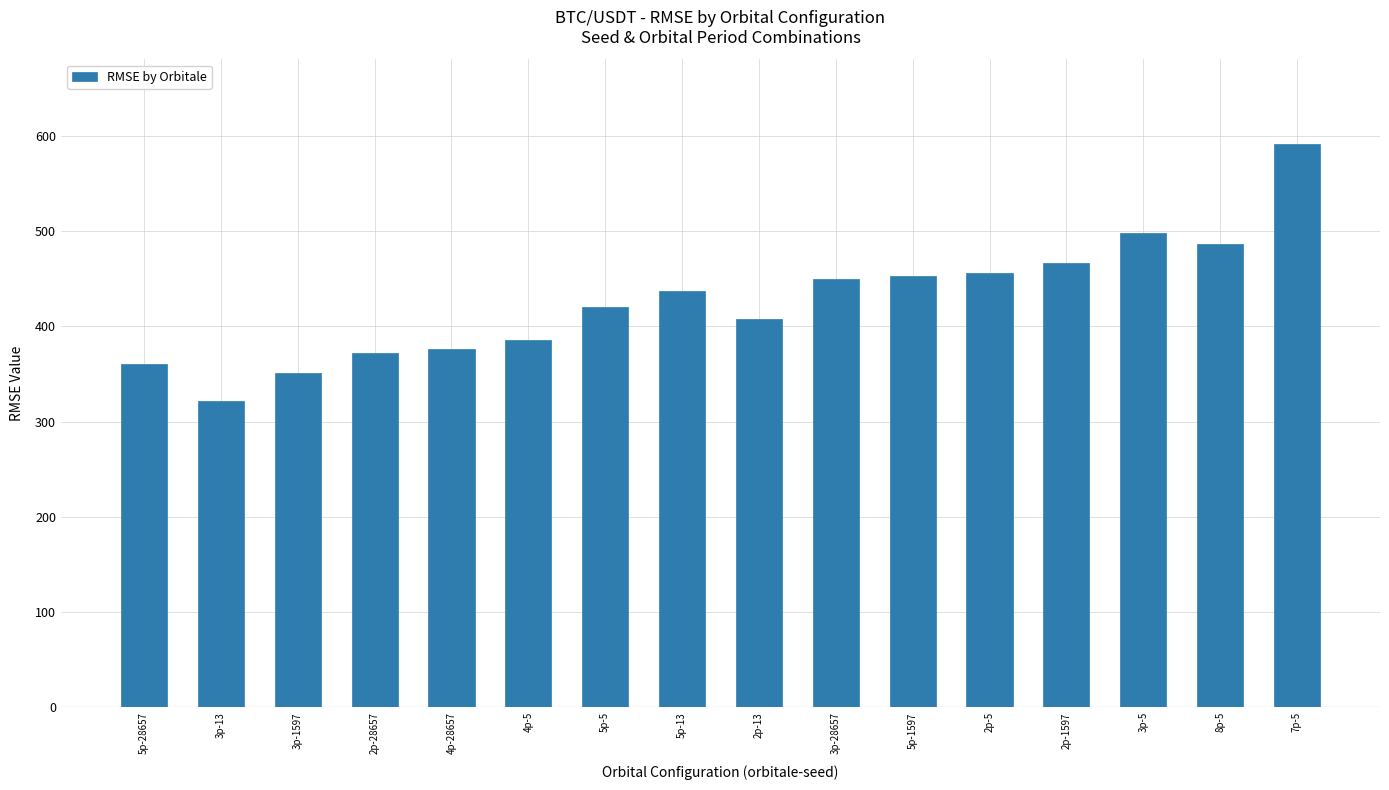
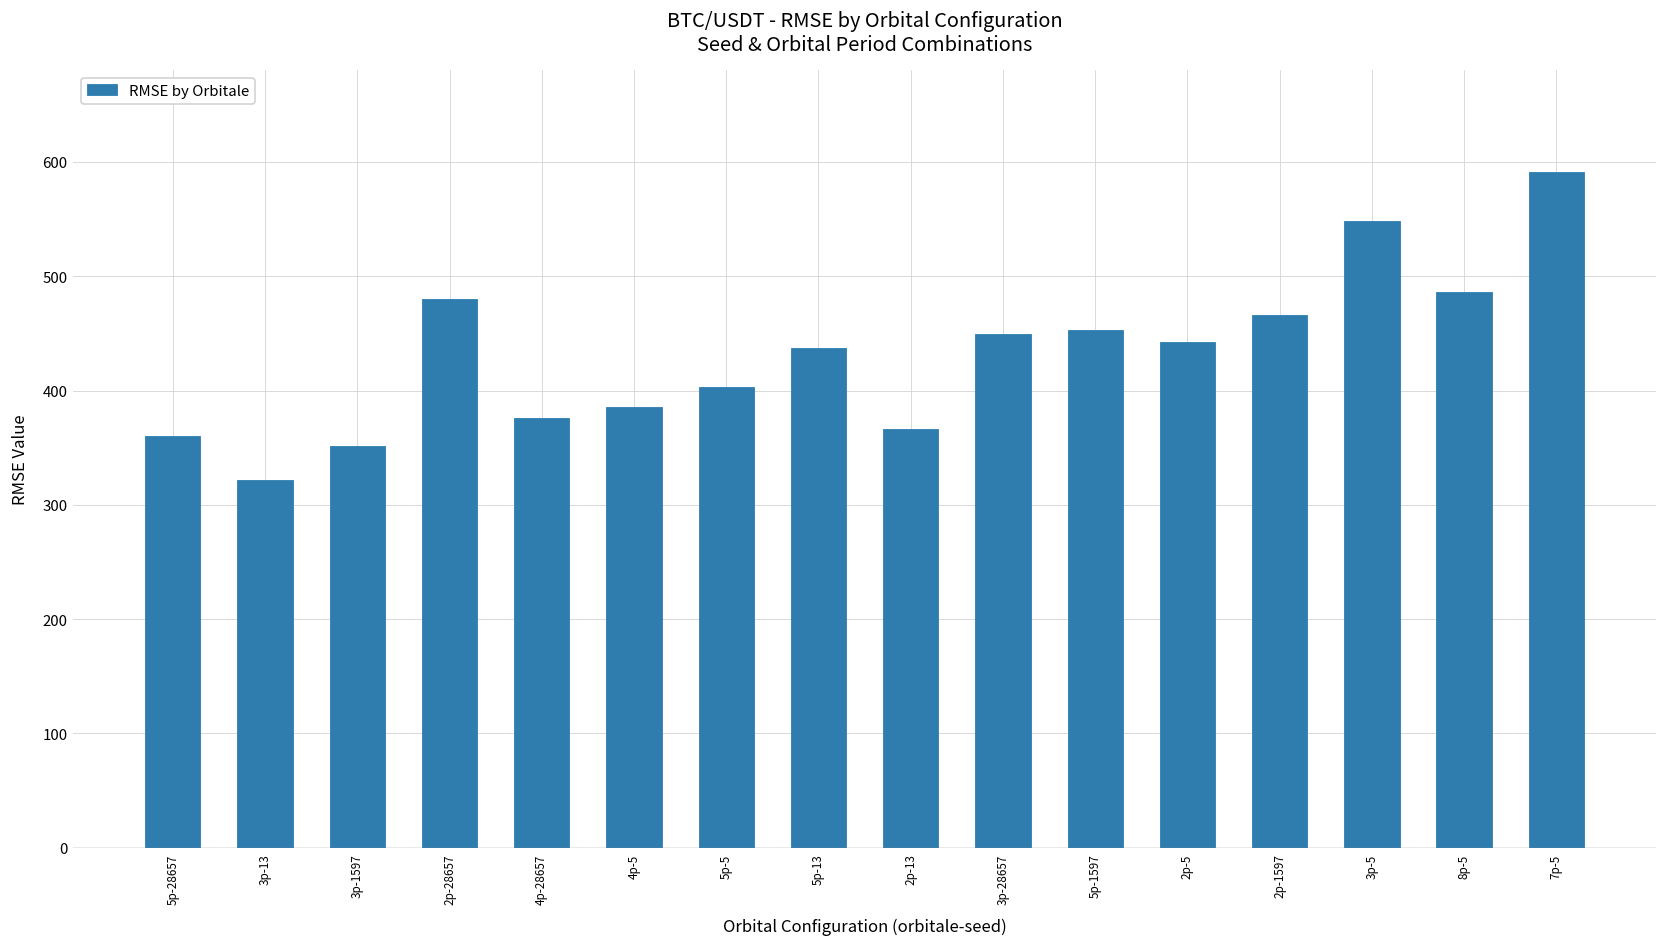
  {
    "5p-28657": 360,
    "3p-13": 320,
    "3p-1597": 350,
-   "2p-28657": 370,
+   "2p-28657": 480,
    "4p-28657": 380,
    "4p-5": 390,
-   "5p-5": 420,
+   "5p-5": 400,
    "5p-13": 440,
-   "2p-13": 410,
+   "2p-13": 370,
    "3p-28657": 450,
    "5p-1597": 450,
-   "2p-5": 460,
+   "2p-5": 440,
    "2p-1597": 470,
-   "3p-5": 500,
+   "3p-5": 550,
    "8p-5": 490,
    "7p-5": 590
  }
